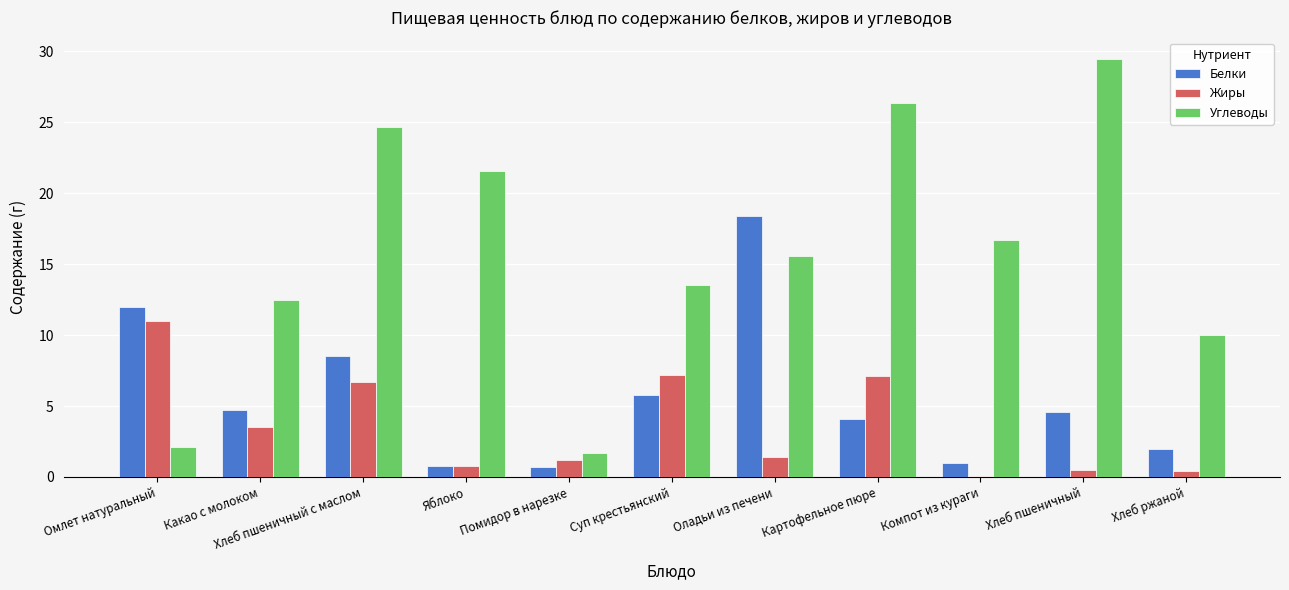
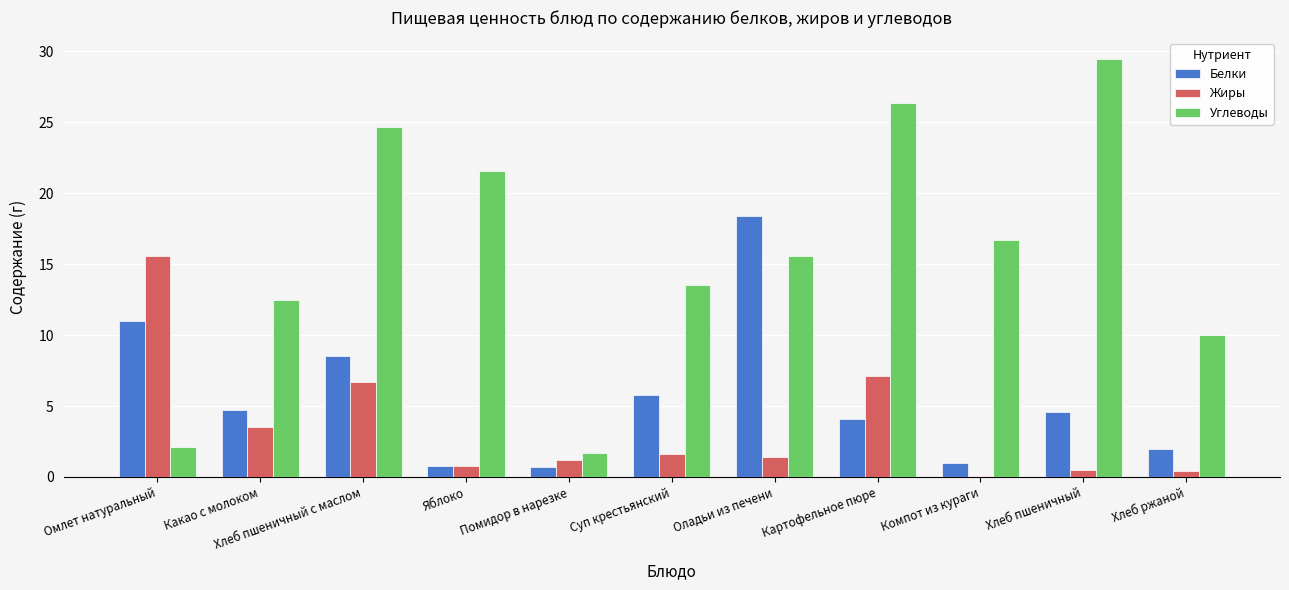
  {
    "Белки": {
-     "Омлет натуральный": 12,
+     "Омлет натуральный": 11,
      "Какао с молоком": 4.7,
      "Хлеб пшеничный с маслом": 8.5,
      "Яблоко": 0.8,
      "Помидор в нарезке": 0.7,
      "Суп крестьянский": 5.8,
      "Оладьи из печени": 18.4,
      "Картофельное пюре": 4,
      "Компот из кураги": 1,
      "Хлеб пшеничный": 4.6,
      "Хлеб ржаной": 2
    },
    "Жиры": {
-     "Омлет натуральный": 11.0,
+     "Омлет натуральный": 15.6,
      "Какао с молоком": 3.5,
      "Хлеб пшеничный с маслом": 6.7,
      "Яблоко": 0.8,
      "Помидор в нарезке": 1.2,
-     "Суп крестьянский": 7.2,
+     "Суп крестьянский": 1.6,
      "Оладьи из печени": 1.4,
      "Картофельное пюре": 7.1,
      "Хлеб пшеничный": 0.5,
      "Хлеб ржаной": 0.4
    },
    "Углеводы": {
      "Омлет натуральный": 2.1,
      "Какао с молоком": 12.5,
      "Хлеб пшеничный с маслом": 24.7,
      "Яблоко": 21.6,
      "Помидор в нарезке": 1.7,
      "Суп крестьянский": 13.5,
      "Оладьи из печени": 15.6,
      "Картофельное пюре": 26.4,
      "Компот из кураги": 16.7,
      "Хлеб пшеничный": 29.5,
      "Хлеб ржаной": 10.0
    }
  }
